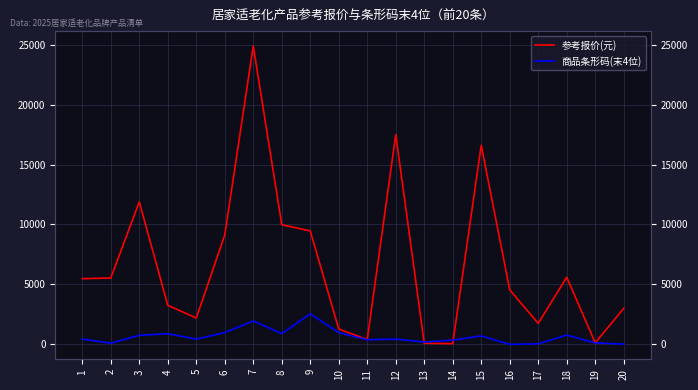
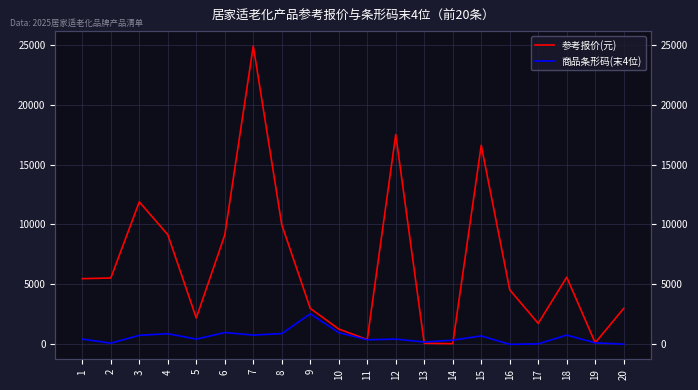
  {
    "参考报价(元)": {
      "1": 5500,
      "2": 5500,
      "3": 11900,
-     "4": 3300,
+     "4": 9200,
      "5": 2200,
      "6": 9100,
      "7": 24900,
      "8": 10000,
-     "9": 9500,
+     "9": 3000,
      "10": 1300,
      "12": 17500,
      "14": 100,
      "15": 16600,
      "16": 4600,
      "17": 1700,
      "18": 5600,
      "20": 3000
    },
    "商品条形码(末4位)": {
      "1": 400,
      "2": 100,
      "3": 800,
      "4": 900,
      "5": 400,
      "6": 1000,
-     "7": 2000,
+     "7": 800,
      "8": 900,
      "9": 2500,
      "10": 1000,
      "12": 400,
      "14": 400,
      "15": 700,
      "16": 0,
      "17": 0,
      "18": 800,
      "20": 0
    }
  }
